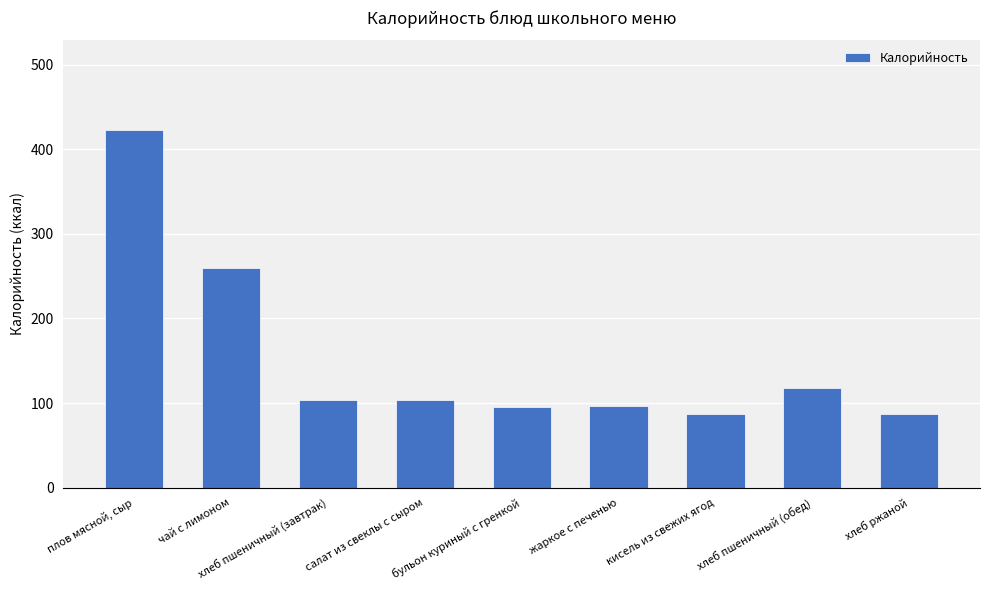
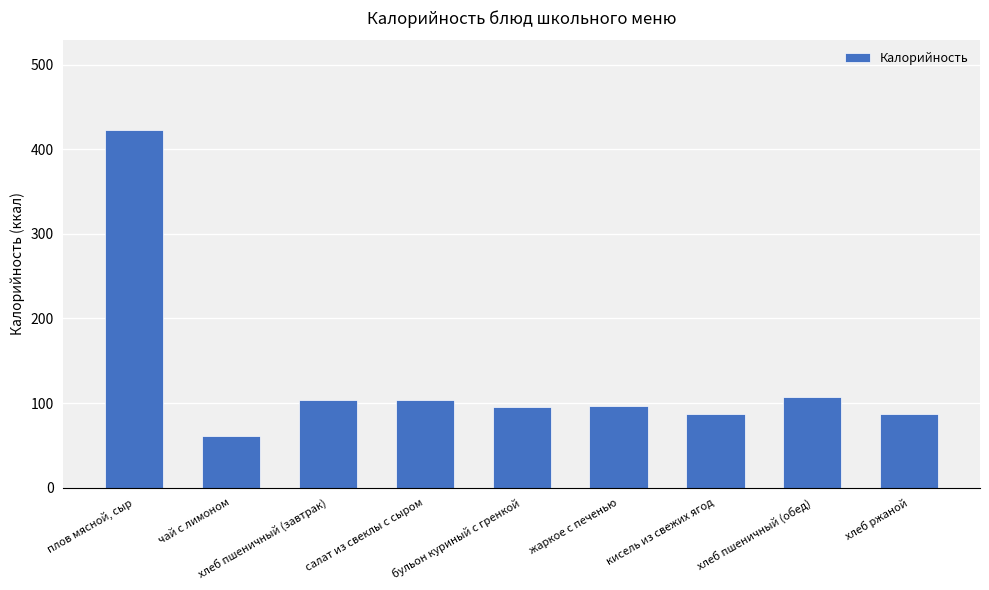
  {
    "плов мясной, сыр": 420,
-   "чай с лимоном": 260,
+   "чай с лимоном": 60,
    "хлеб пшеничный (завтрак)": 100,
    "салат из свеклы с сыром": 100,
    "бульон куриный с гренкой": 100,
    "жаркое с печенью": 100,
    "кисель из свежих ягод": 90,
-   "хлеб пшеничный (обед)": 120,
+   "хлеб пшеничный (обед)": 110,
    "хлеб ржаной": 90
  }
